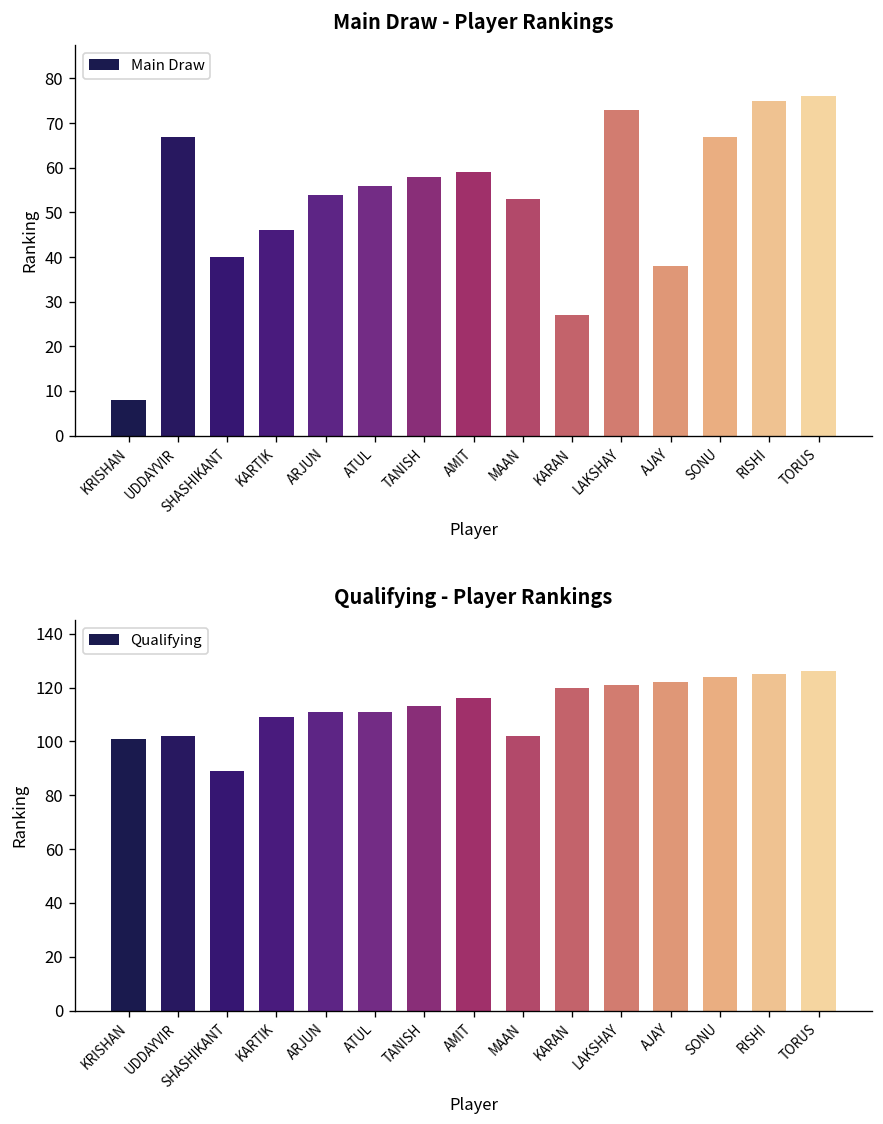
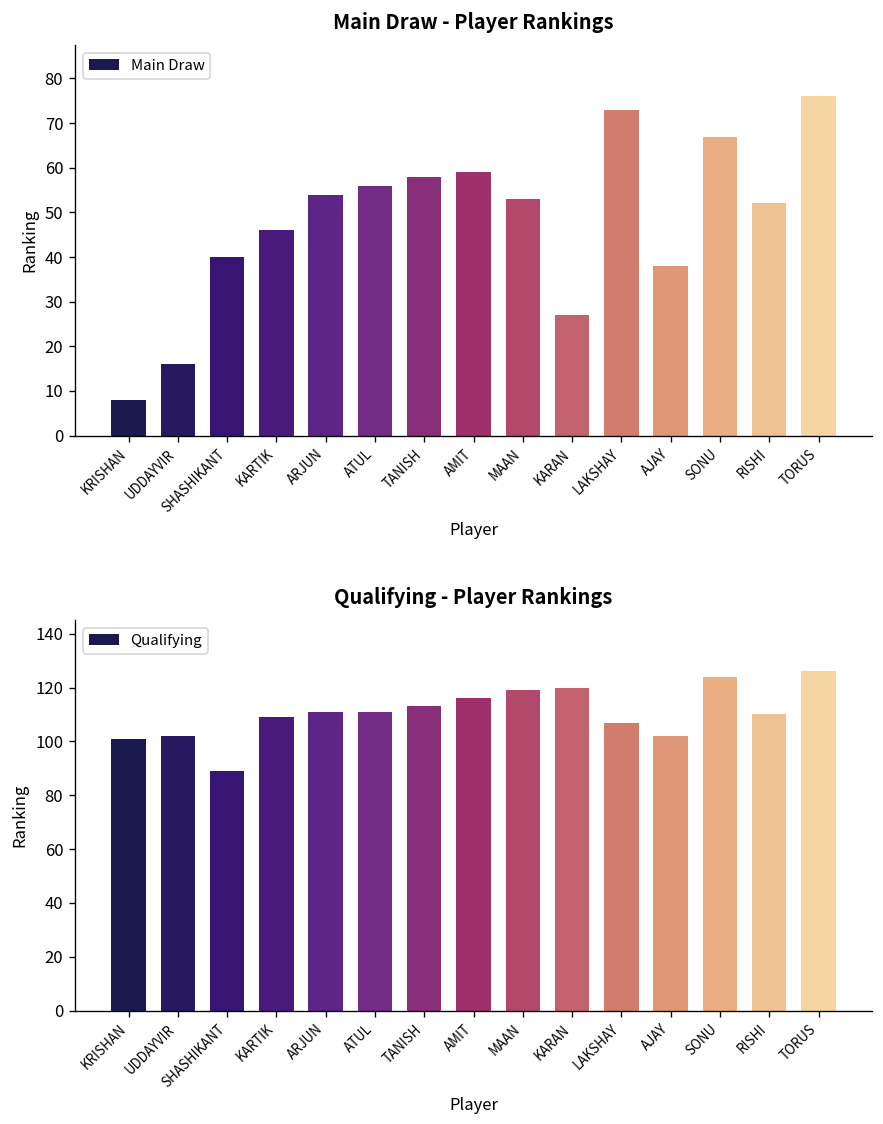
  {
    "Main Draw - Player Rankings": {
      "KRISHAN": 8,
-     "UDDAYVIR": 67,
+     "UDDAYVIR": 16,
      "SHASHIKANT": 40,
      "KARTIK": 46,
      "ARJUN": 54,
      "ATUL": 56,
      "TANISH": 58,
      "AMIT": 59,
      "MAAN": 53,
      "KARAN": 27,
      "LAKSHAY": 73,
      "AJAY": 38,
      "SONU": 67,
-     "RISHI": 75,
+     "RISHI": 52,
      "TORUS": 76
    },
    "Qualifying - Player Rankings": {
      "KRISHAN": 101,
      "UDDAYVIR": 102,
      "SHASHIKANT": 89,
      "KARTIK": 109,
      "ARJUN": 111,
      "ATUL": 111,
      "TANISH": 113,
      "AMIT": 116,
-     "MAAN": 102,
+     "MAAN": 119,
      "KARAN": 120,
-     "LAKSHAY": 121,
-     "AJAY": 122,
+     "LAKSHAY": 107,
+     "AJAY": 102,
      "SONU": 124,
-     "RISHI": 125,
+     "RISHI": 110,
      "TORUS": 126
    }
  }
